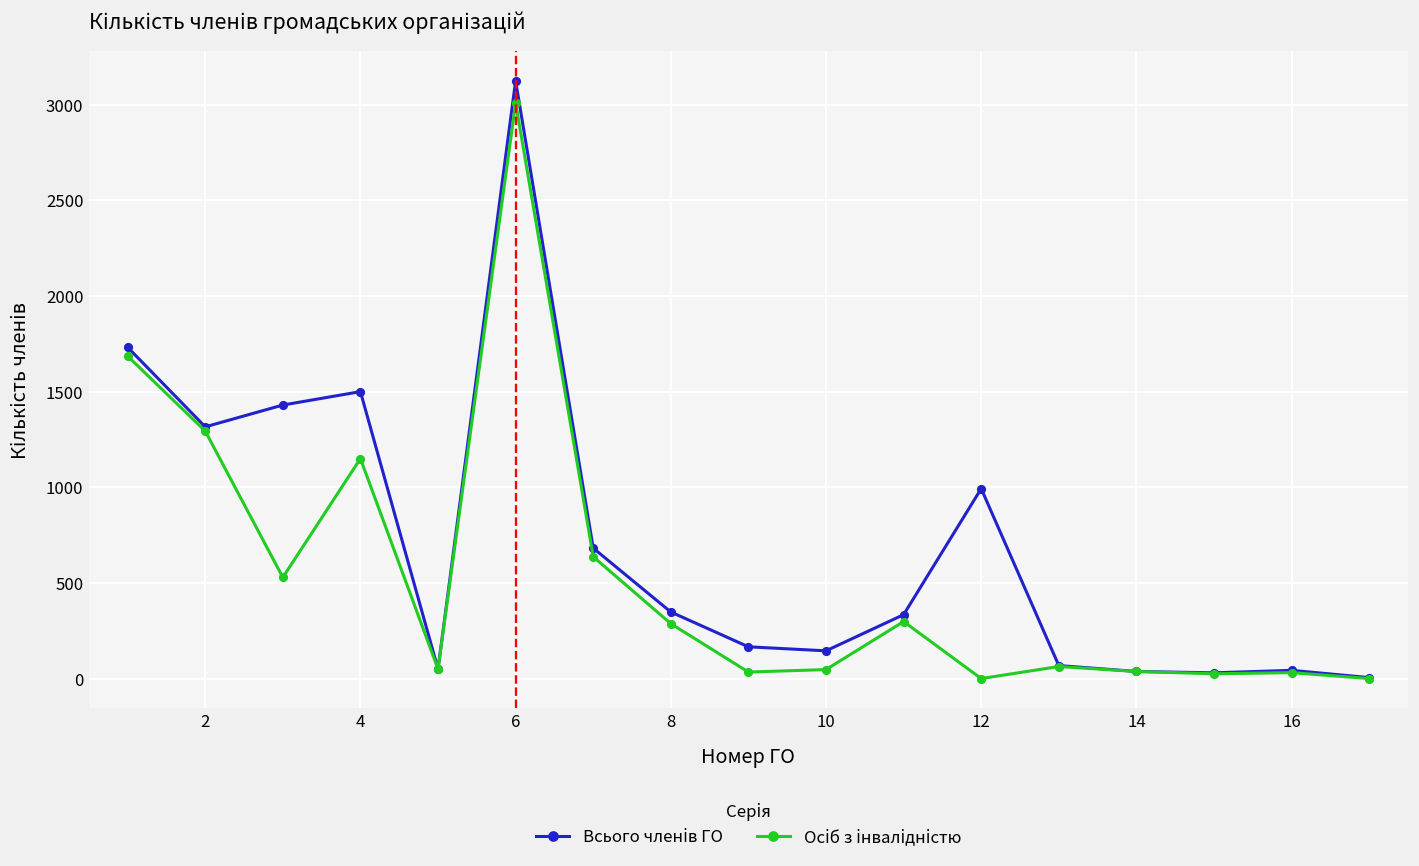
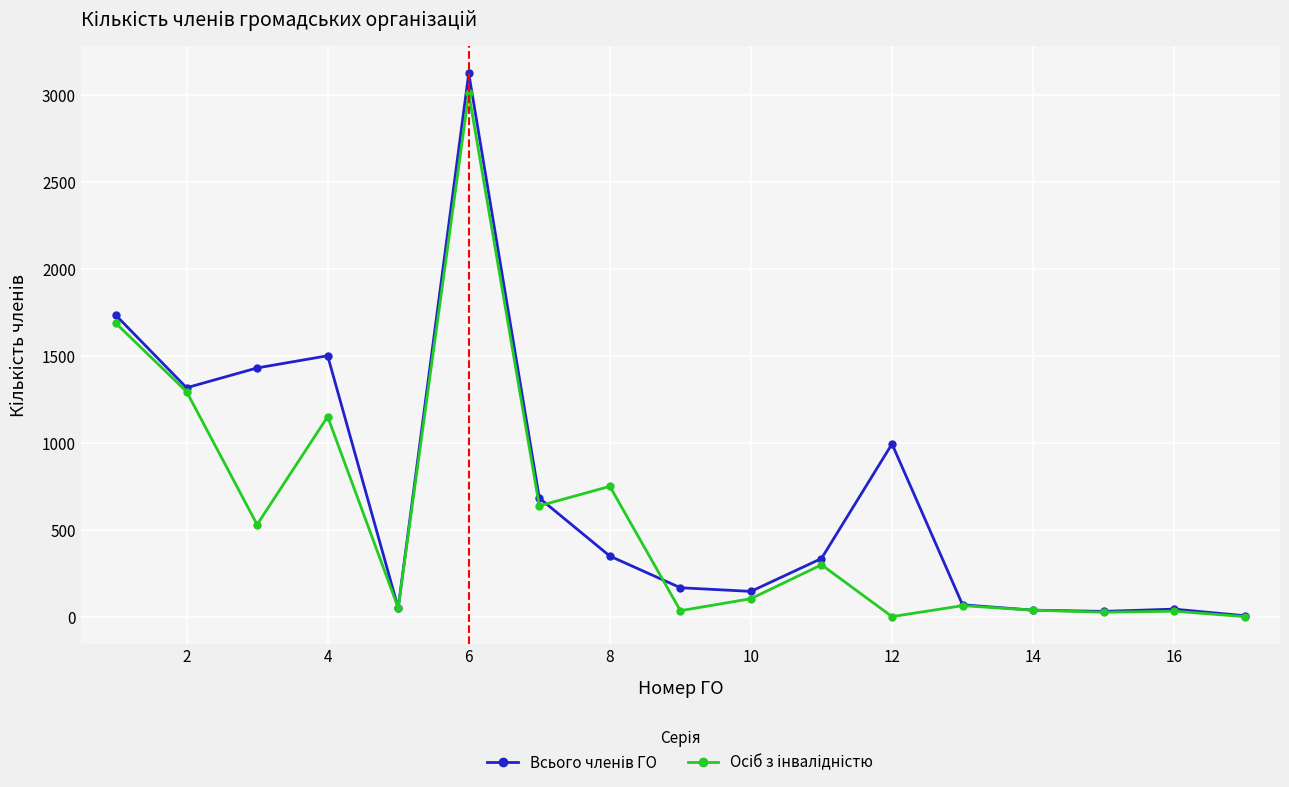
  {
    "Всього членів ГО": {
      "2": 1320,
      "4": 1500,
      "6": 3130,
      "8": 350,
      "10": 150,
      "12": 990
    },
    "Осіб з інвалідністю": {
      "2": 1290,
      "4": 1150,
      "6": 3010,
-     "8": 290,
-     "10": 50,
+     "8": 750,
+     "10": 100,
      "12": 0
    }
  }
